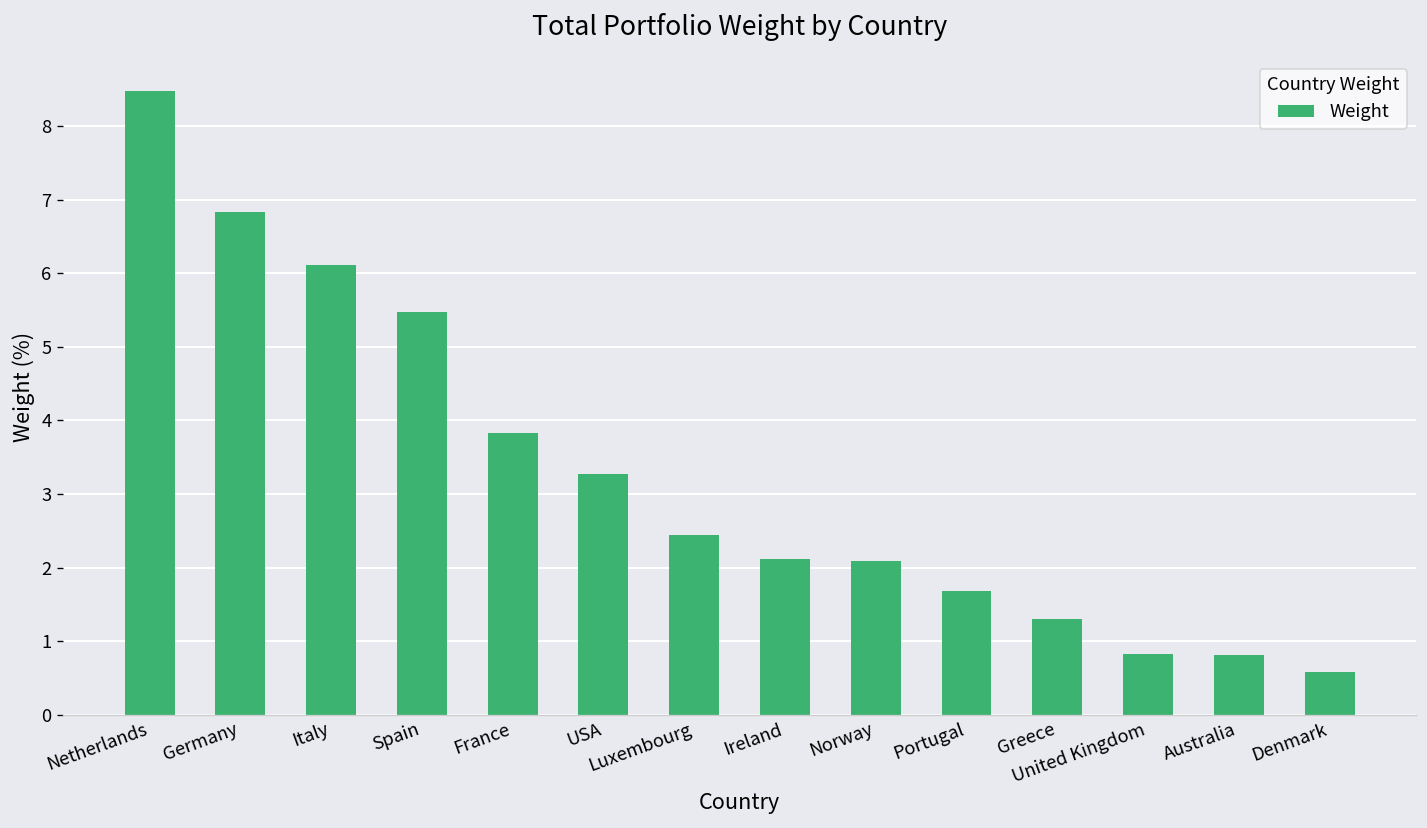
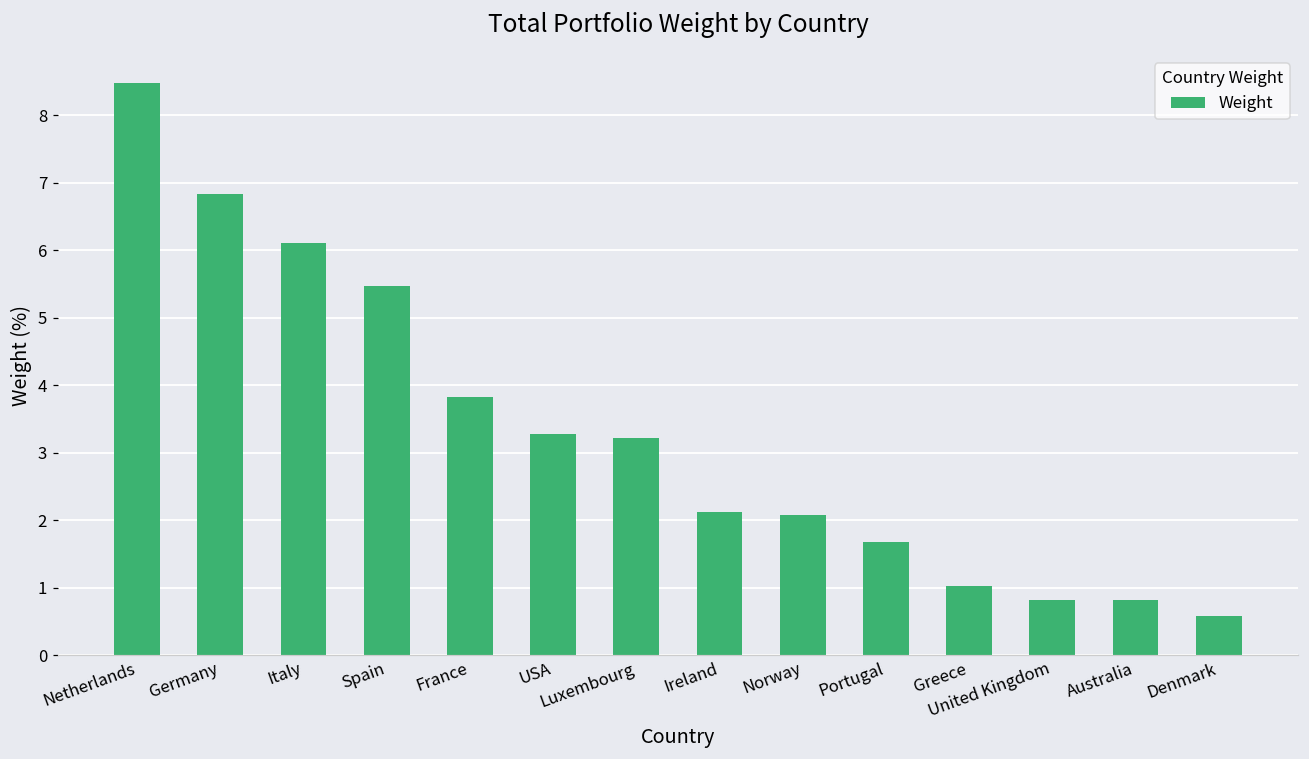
  {
    "Netherlands": 8.5,
    "Germany": 6.8,
    "Italy": 6.1,
    "Spain": 5.5,
    "France": 3.8,
    "USA": 3.3,
-   "Luxembourg": 2.4,
+   "Luxembourg": 3.2,
    "Ireland": 2.1,
    "Norway": 2.1,
    "Portugal": 1.7,
-   "Greece": 1.3,
+   "Greece": 1.0,
    "United Kingdom": 0.8,
    "Australia": 0.8,
    "Denmark": 0.6
  }
